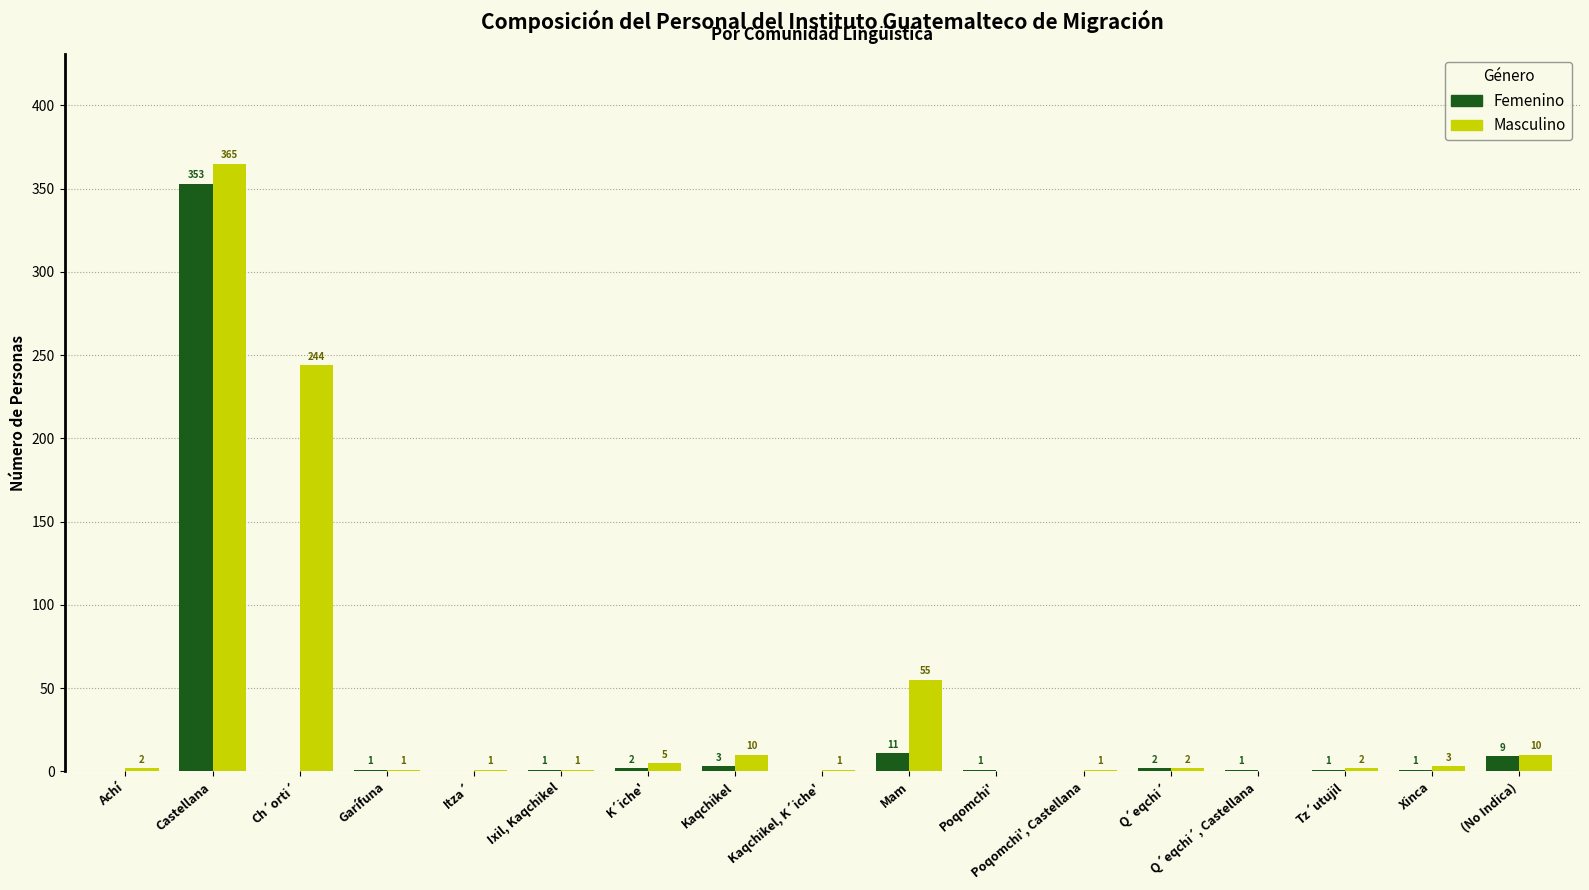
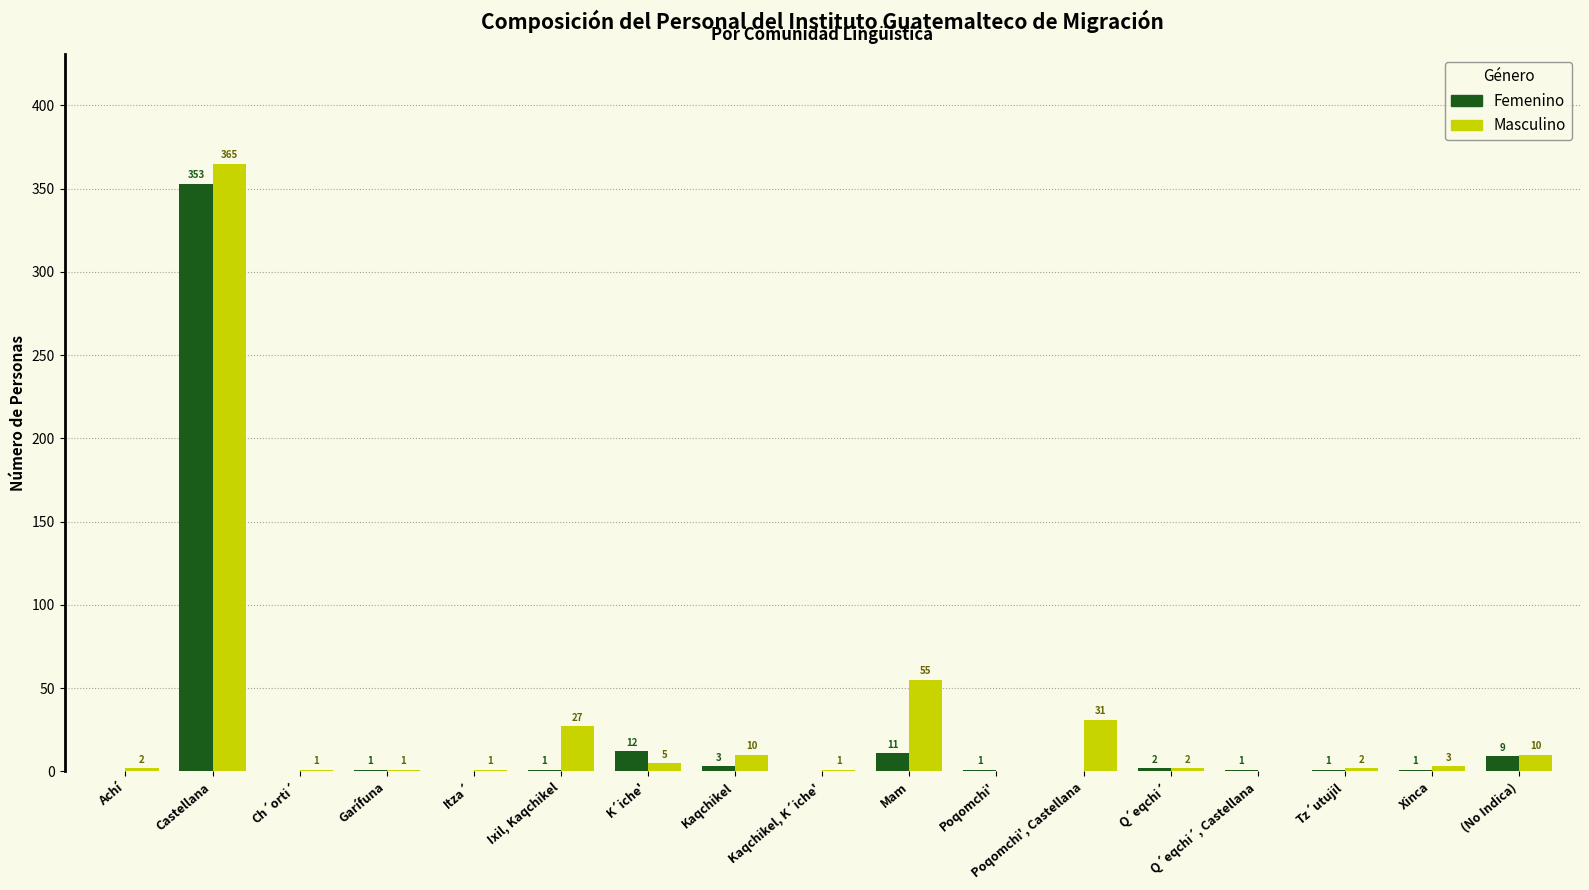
  {
    "Femenino": {
      "Castellana": 353,
      "Garífuna": 1,
      "Ixil, Kaqchikel": 1,
-     "K´iche'": 2,
+     "K´iche'": 12,
      "Kaqchikel": 3,
      "Mam": 11,
      "Poqomchi'": 1,
      "Q´eqchi´": 2,
      "Q´eqchi´, Castellana": 1,
      "Tz´utujil": 1,
      "Xinca": 1,
      "(No Indica)": 9
    },
    "Masculino": {
      "Achí": 2,
      "Castellana": 365,
-     "Ch´orti´": 244,
+     "Ch´orti´": 1,
      "Garífuna": 1,
      "Itza´": 1,
-     "Ixil, Kaqchikel": 1,
+     "Ixil, Kaqchikel": 27,
      "K´iche'": 5,
      "Kaqchikel": 10,
      "Kaqchikel, K´iche'": 1,
      "Mam": 55,
-     "Poqomchi', Castellana": 1,
+     "Poqomchi', Castellana": 31,
      "Q´eqchi´": 2,
      "Tz´utujil": 2,
      "Xinca": 3,
      "(No Indica)": 10
    }
  }
